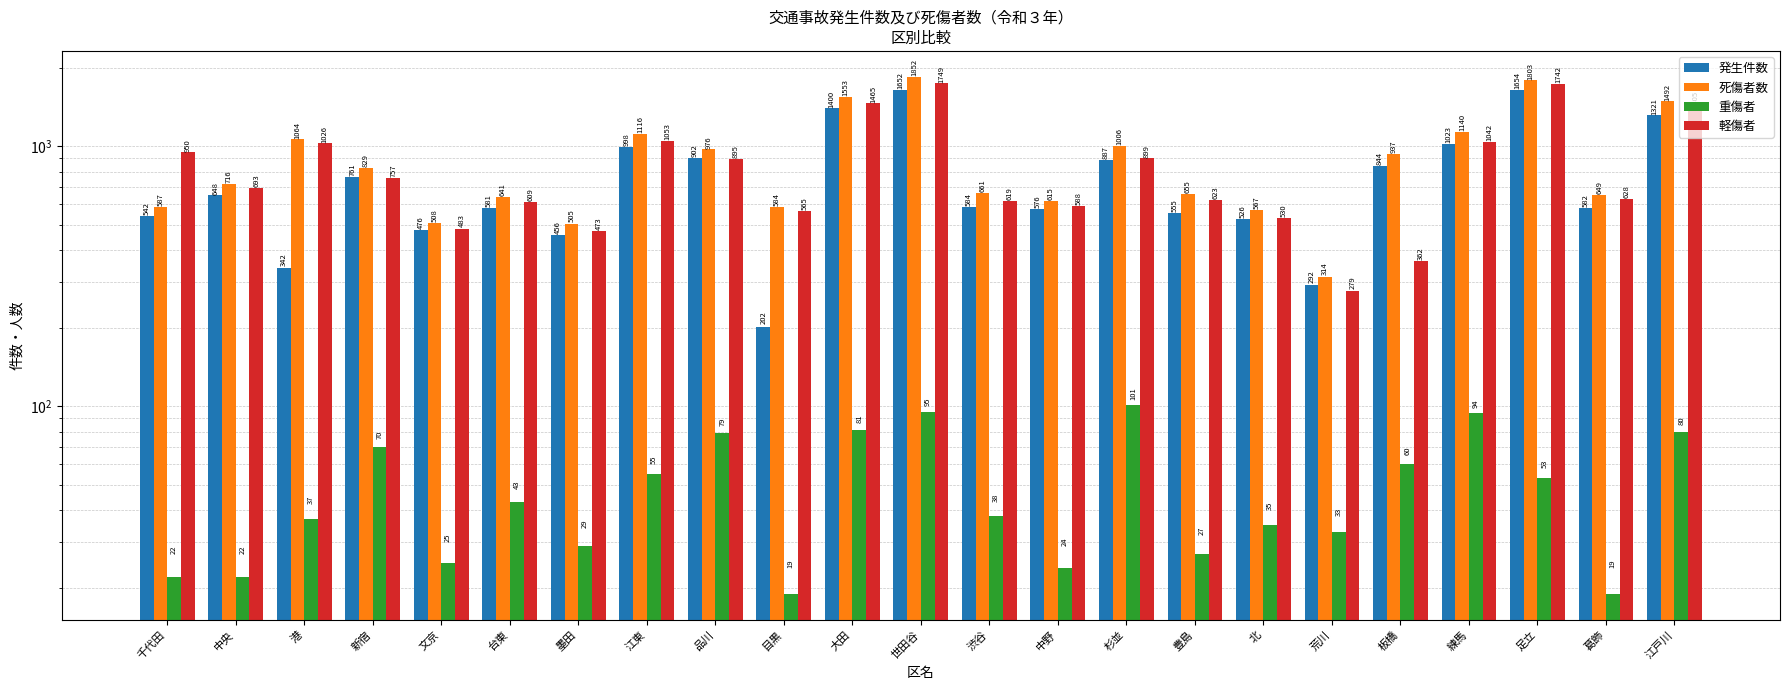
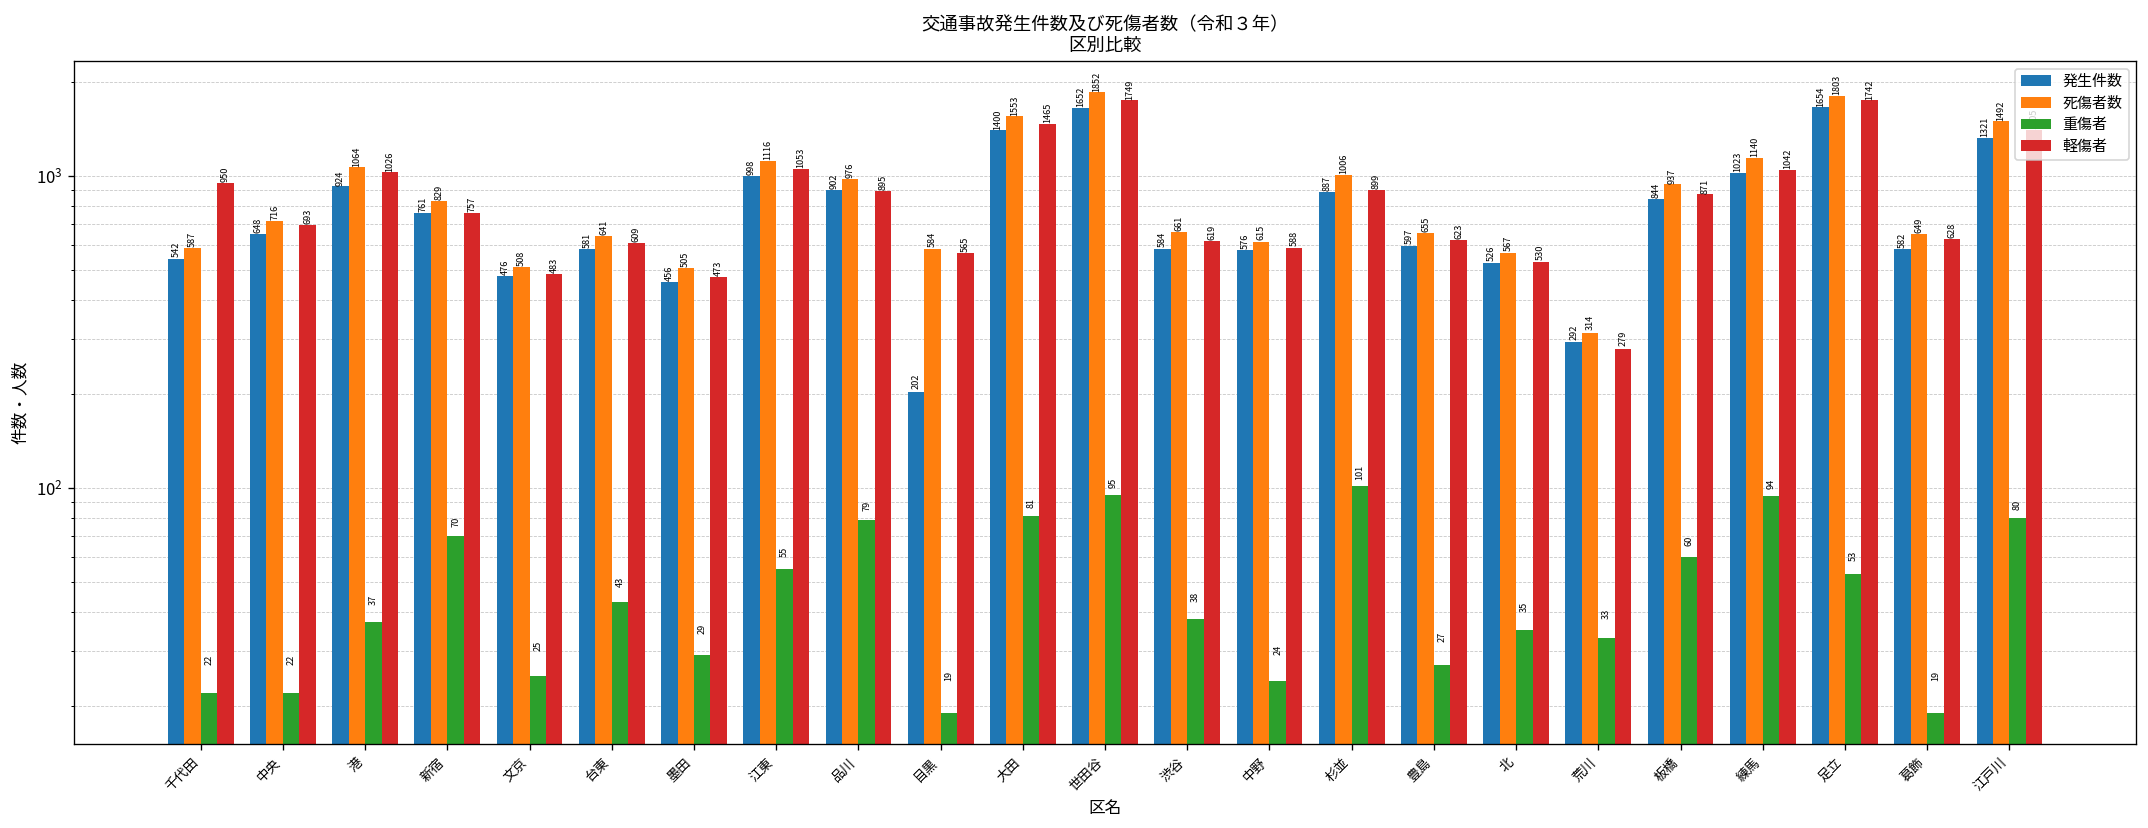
  {
    "発生件数": {
      "千代田": 542,
      "中央": 648,
-     "港": 342,
+     "港": 924,
      "新宿": 761,
      "文京": 476,
      "台東": 581,
      "墨田": 456,
      "江東": 998,
      "品川": 902,
      "目黒": 202,
      "大田": 1400,
      "世田谷": 1652,
      "渋谷": 584,
      "中野": 576,
      "杉並": 887,
-     "豊島": 555,
+     "豊島": 597,
      "北": 526,
      "荒川": 292,
      "板橋": 844,
      "練馬": 1023,
      "足立": 1654,
      "葛飾": 582,
      "江戸川": 1321
    },
    "死傷者数": {
      "千代田": 587,
      "中央": 716,
      "港": 1064,
      "新宿": 829,
      "文京": 508,
      "台東": 641,
      "墨田": 505,
      "江東": 1116,
      "品川": 976,
      "目黒": 584,
      "大田": 1553,
      "世田谷": 1852,
      "渋谷": 661,
      "中野": 615,
      "杉並": 1006,
      "豊島": 655,
      "北": 567,
      "荒川": 314,
      "板橋": 937,
      "練馬": 1140,
      "足立": 1803,
      "葛飾": 649,
      "江戸川": 1492
    },
    "重傷者": {
      "千代田": 22,
      "中央": 22,
      "港": 37,
      "新宿": 70,
      "文京": 25,
      "台東": 43,
      "墨田": 29,
      "江東": 55,
      "品川": 79,
      "大田": 81,
      "世田谷": 95,
      "渋谷": 38,
      "中野": 24,
      "杉並": 101,
      "豊島": 27,
      "北": 35,
      "荒川": 33,
      "板橋": 60,
      "練馬": 94,
      "足立": 53,
      "江戸川": 80
    },
    "軽傷者": {
      "千代田": 950,
      "中央": 693,
      "港": 1026,
      "新宿": 757,
      "文京": 483,
      "台東": 609,
      "墨田": 473,
      "江東": 1053,
      "品川": 895,
      "目黒": 565,
      "大田": 1465,
      "世田谷": 1749,
      "渋谷": 619,
      "中野": 588,
      "杉並": 899,
      "豊島": 623,
      "北": 530,
      "荒川": 279,
-     "板橋": 362,
+     "板橋": 871,
      "練馬": 1042,
      "足立": 1742,
      "葛飾": 628
    }
  }
